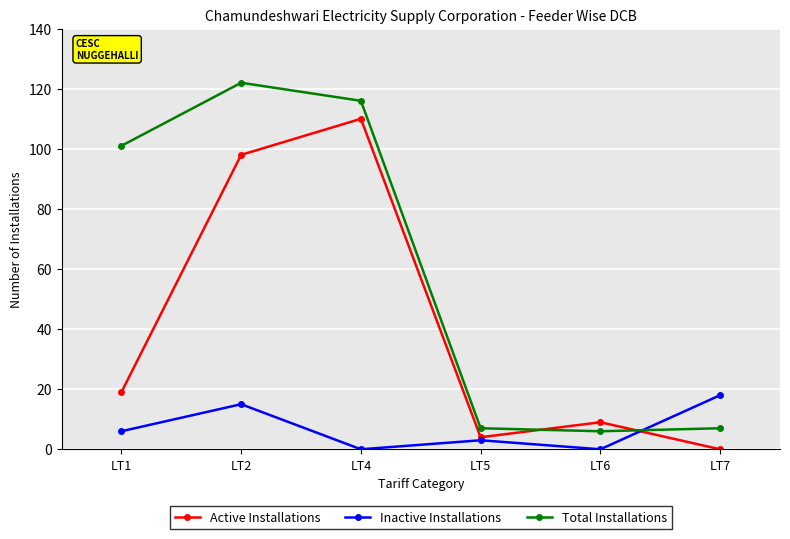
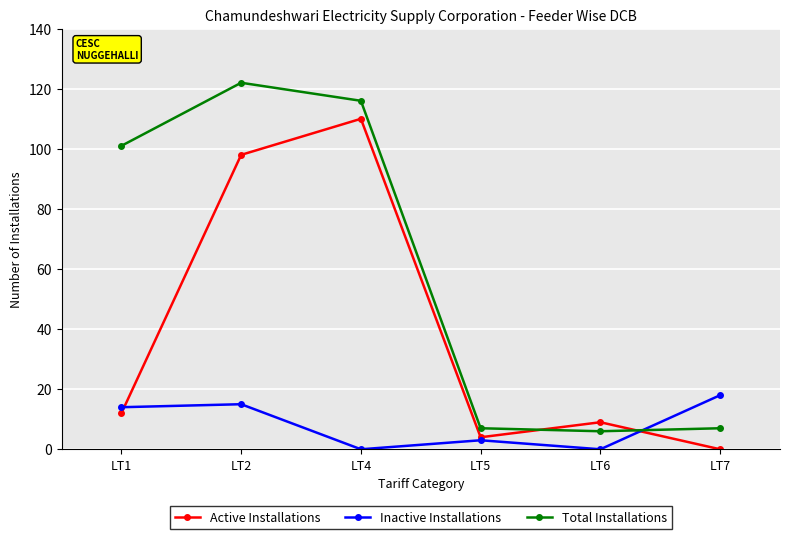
  {
    "Active Installations": {
-     "LT1": 19,
+     "LT1": 12,
      "LT2": 98,
      "LT4": 110,
      "LT5": 4,
      "LT6": 9,
      "LT7": 0
    },
    "Inactive Installations": {
-     "LT1": 6,
+     "LT1": 14,
      "LT2": 15,
      "LT4": 0,
      "LT5": 3,
      "LT6": 0,
      "LT7": 18
    },
    "Total Installations": {
      "LT1": 101,
      "LT2": 122,
      "LT4": 116,
      "LT5": 7,
      "LT6": 6,
      "LT7": 7
    }
  }
